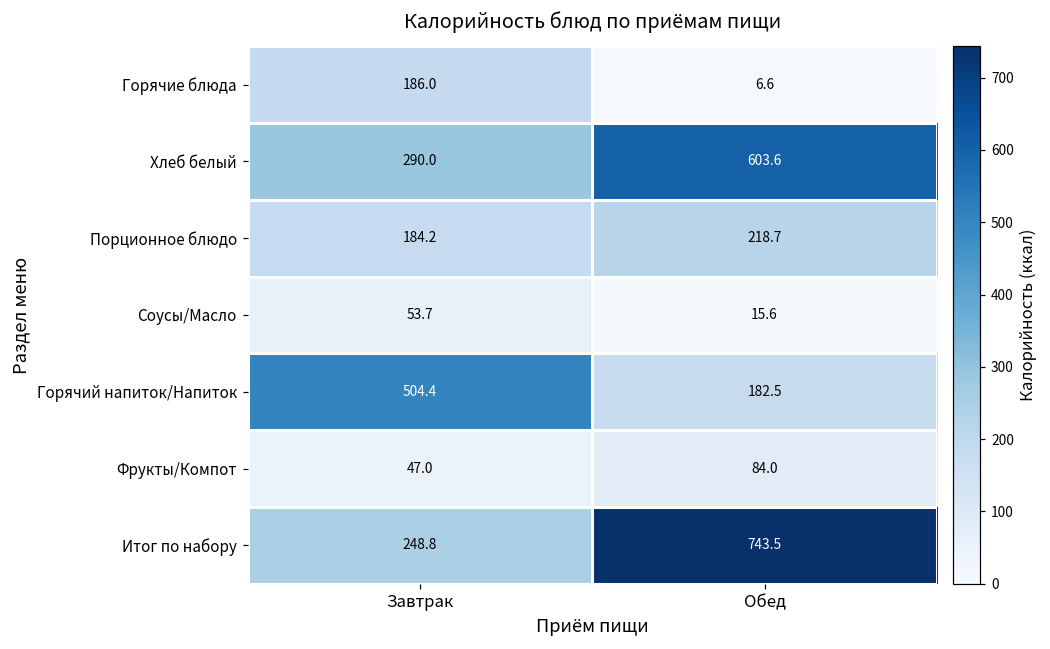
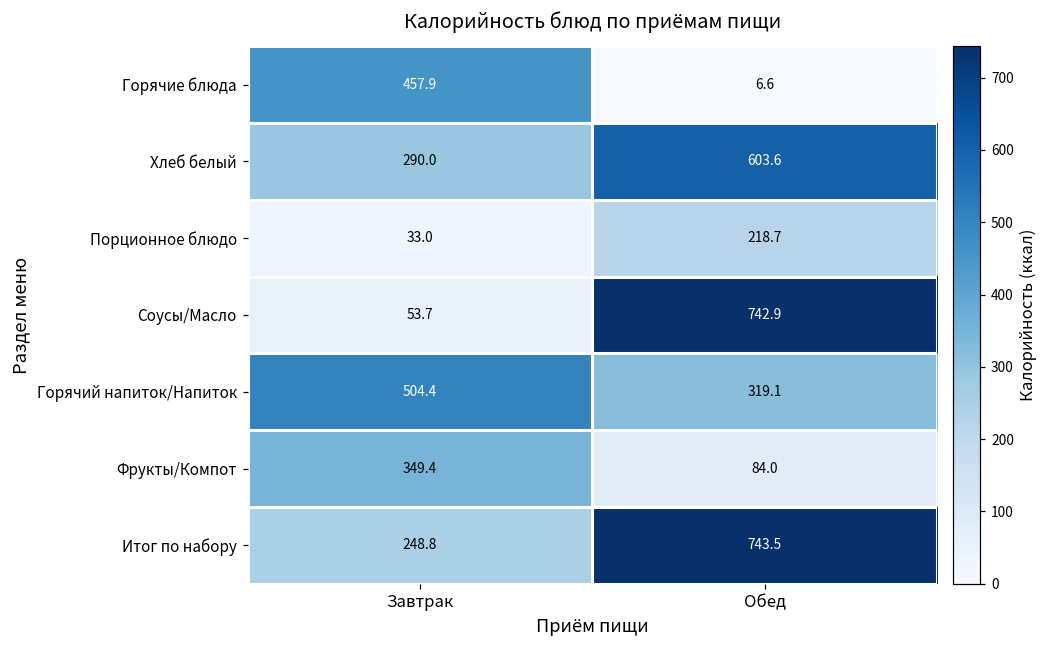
  {
    "Горячие блюда": {
-     "Завтрак": 186.0,
+     "Завтрак": 457.9,
      "Обед": 6.6
    },
    "Хлеб белый": {
      "Завтрак": 290.0,
      "Обед": 603.6
    },
    "Порционное блюдо": {
-     "Завтрак": 184.2,
+     "Завтрак": 33.0,
      "Обед": 218.7
    },
    "Соусы/Масло": {
      "Завтрак": 53.7,
-     "Обед": 15.6
+     "Обед": 742.9
    },
    "Горячий напиток/Напиток": {
      "Завтрак": 504.4,
-     "Обед": 182.5
+     "Обед": 319.1
    },
    "Фрукты/Компот": {
-     "Завтрак": 47.0,
+     "Завтрак": 349.4,
      "Обед": 84.0
    },
    "Итог по набору": {
      "Завтрак": 248.8,
      "Обед": 743.5
    }
  }
